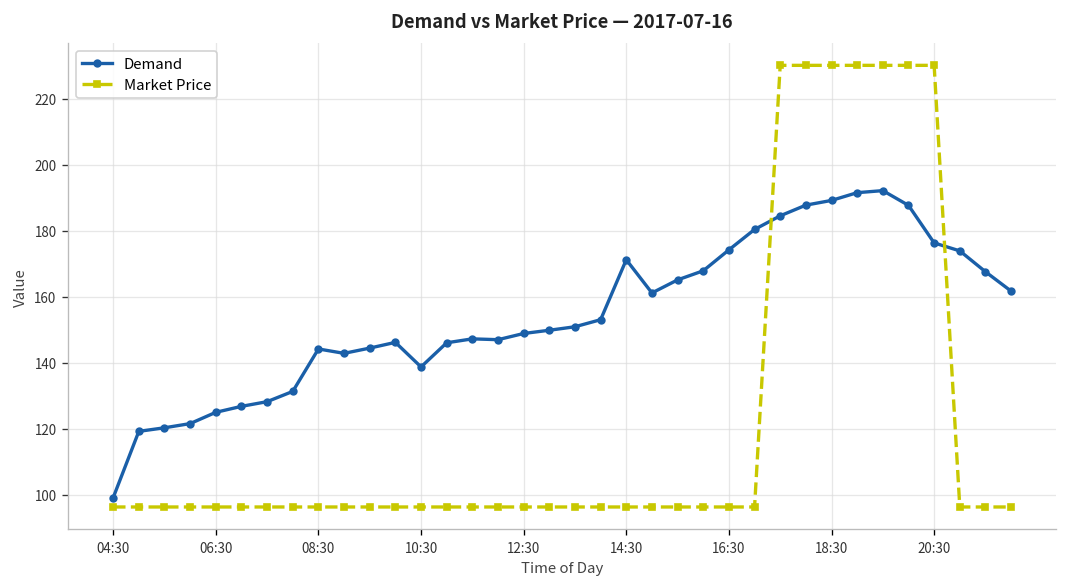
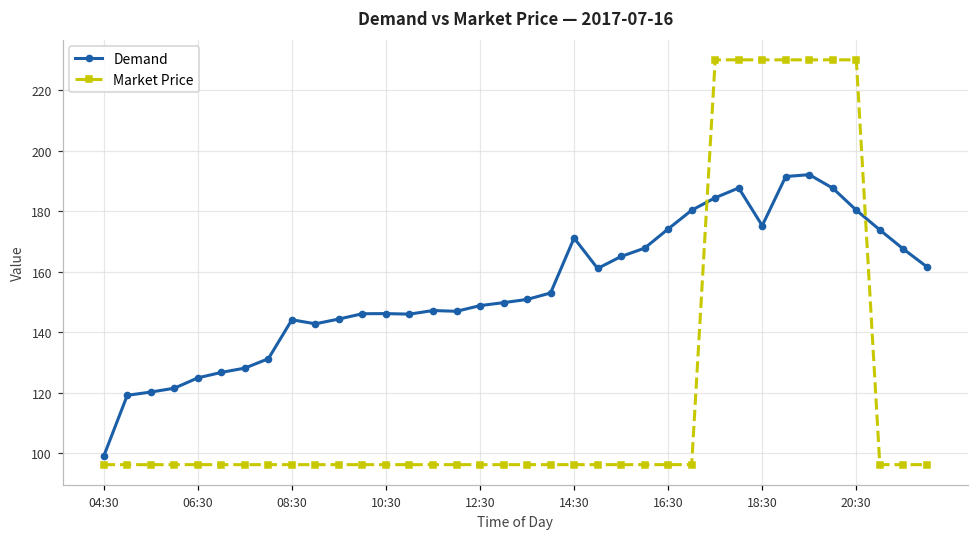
  {
    "Demand": {
      "04:30": 99,
      "06:30": 125,
      "08:30": 144,
-     "10:30": 139,
+     "10:30": 146,
      "12:30": 149,
      "14:30": 171,
      "16:30": 174,
-     "18:30": 189,
-     "20:30": 176
+     "18:30": 175,
+     "20:30": 180
    },
    "Market Price": {
      "04:30": 96,
      "06:30": 96,
      "08:30": 96,
      "10:30": 96,
      "12:30": 96,
      "14:30": 96,
      "16:30": 96,
      "18:30": 230,
      "20:30": 230
    }
  }
